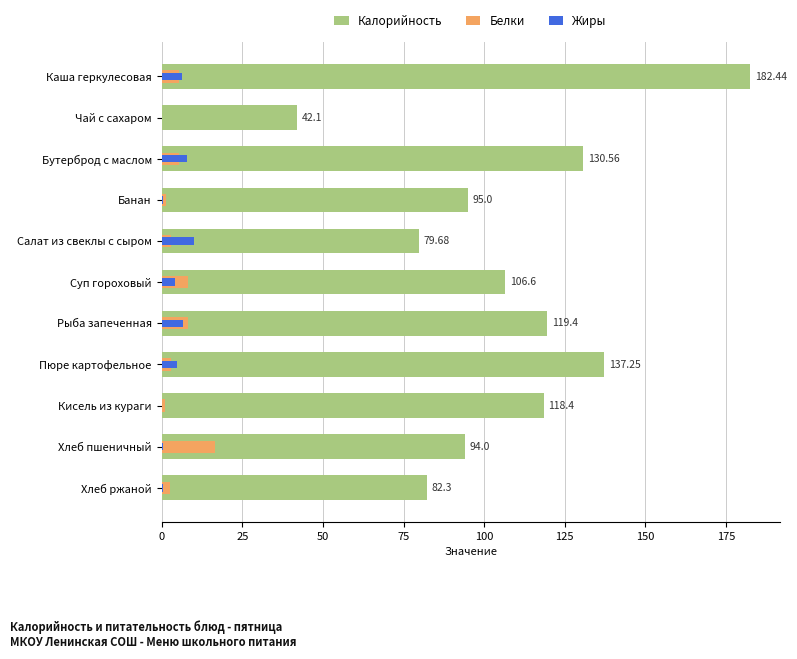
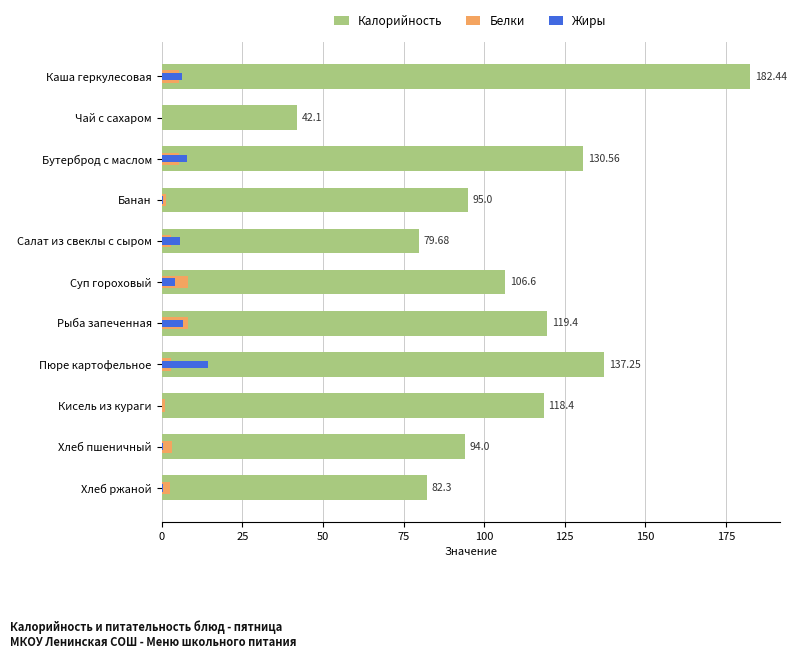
  {
    "Калорийность": {
      "Каша геркулесовая": 182.44,
      "Чай с сахаром": 42.1,
      "Бутерброд с маслом": 130.56,
      "Банан": 95.0,
      "Салат из свеклы с сыром": 79.68,
      "Суп гороховый": 106.6,
      "Рыба запеченная": 119.4,
      "Пюре картофельное": 137.25,
      "Кисель из кураги": 118.4,
      "Хлеб пшеничный": 94.0,
      "Хлеб ржаной": 82.3
    },
    "Белки": {
-     "Хлеб пшеничный": 17
+     "Хлеб пшеничный": 3
    },
    "Жиры": {
-     "Салат из свеклы с сыром": 10,
-     "Пюре картофельное": 5
+     "Салат из свеклы с сыром": 6,
+     "Пюре картофельное": 15
    }
  }
